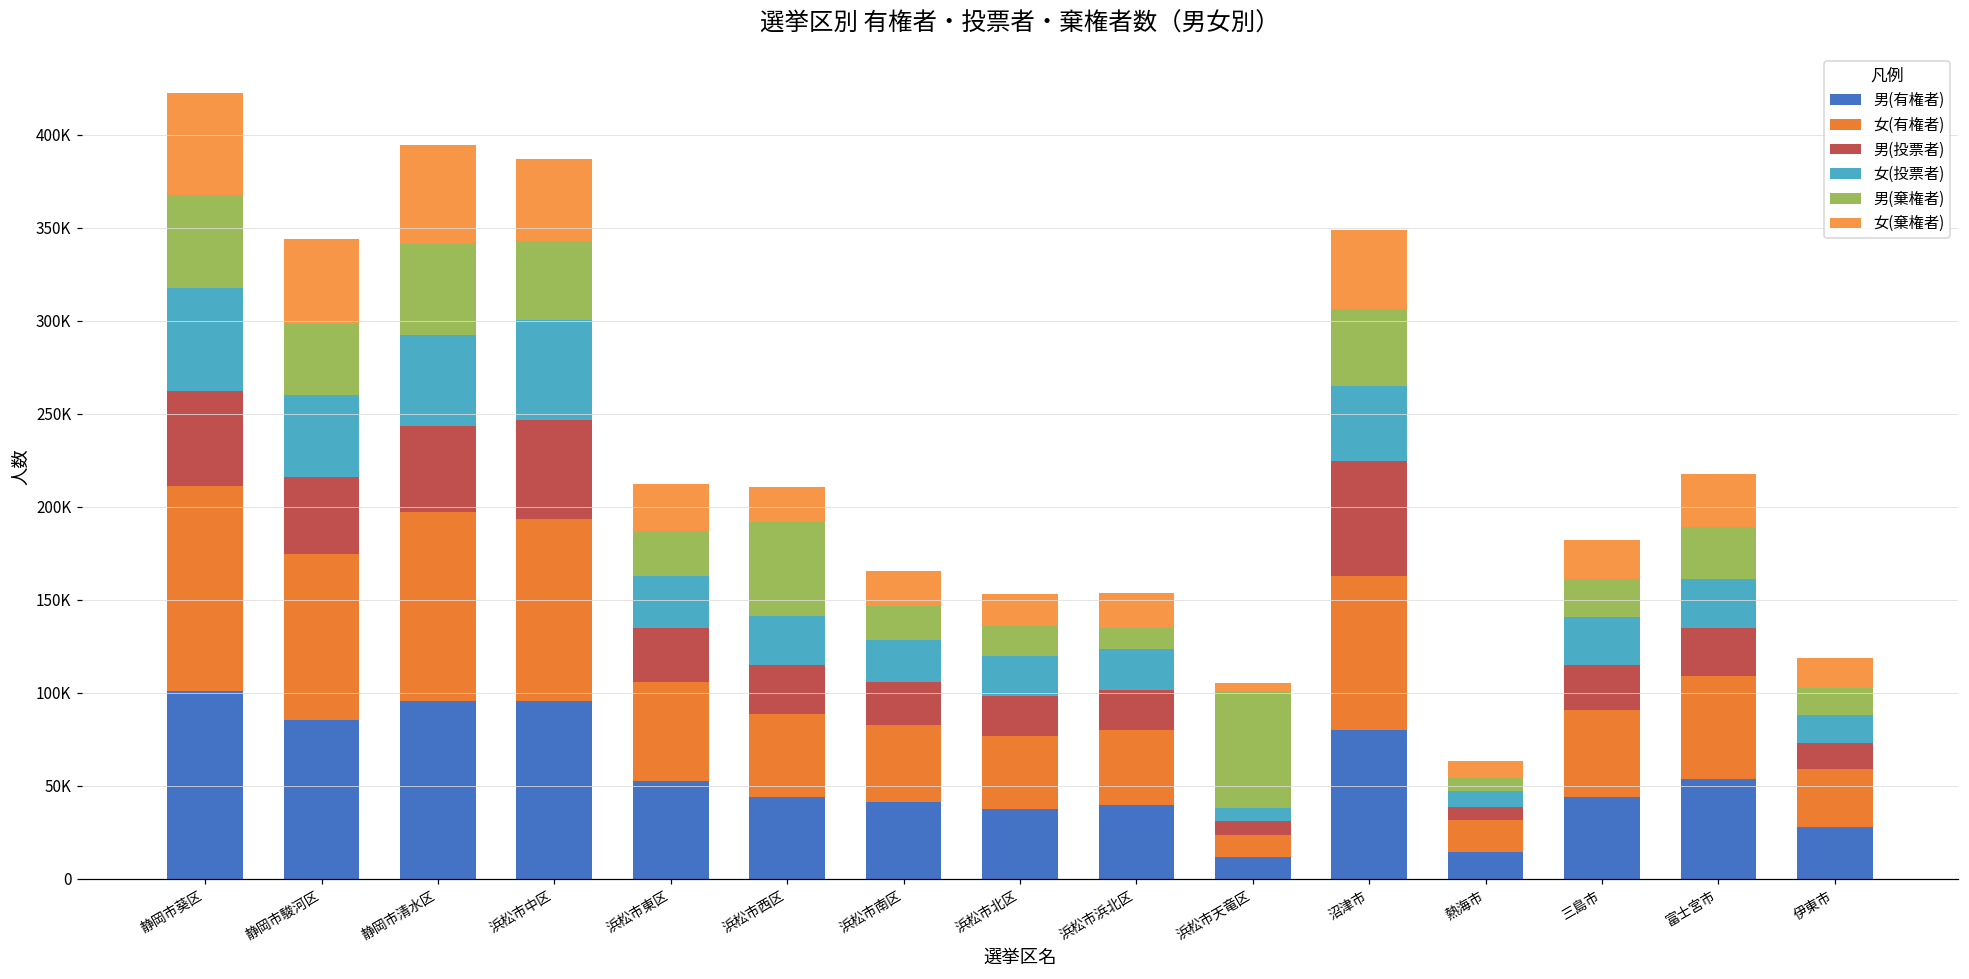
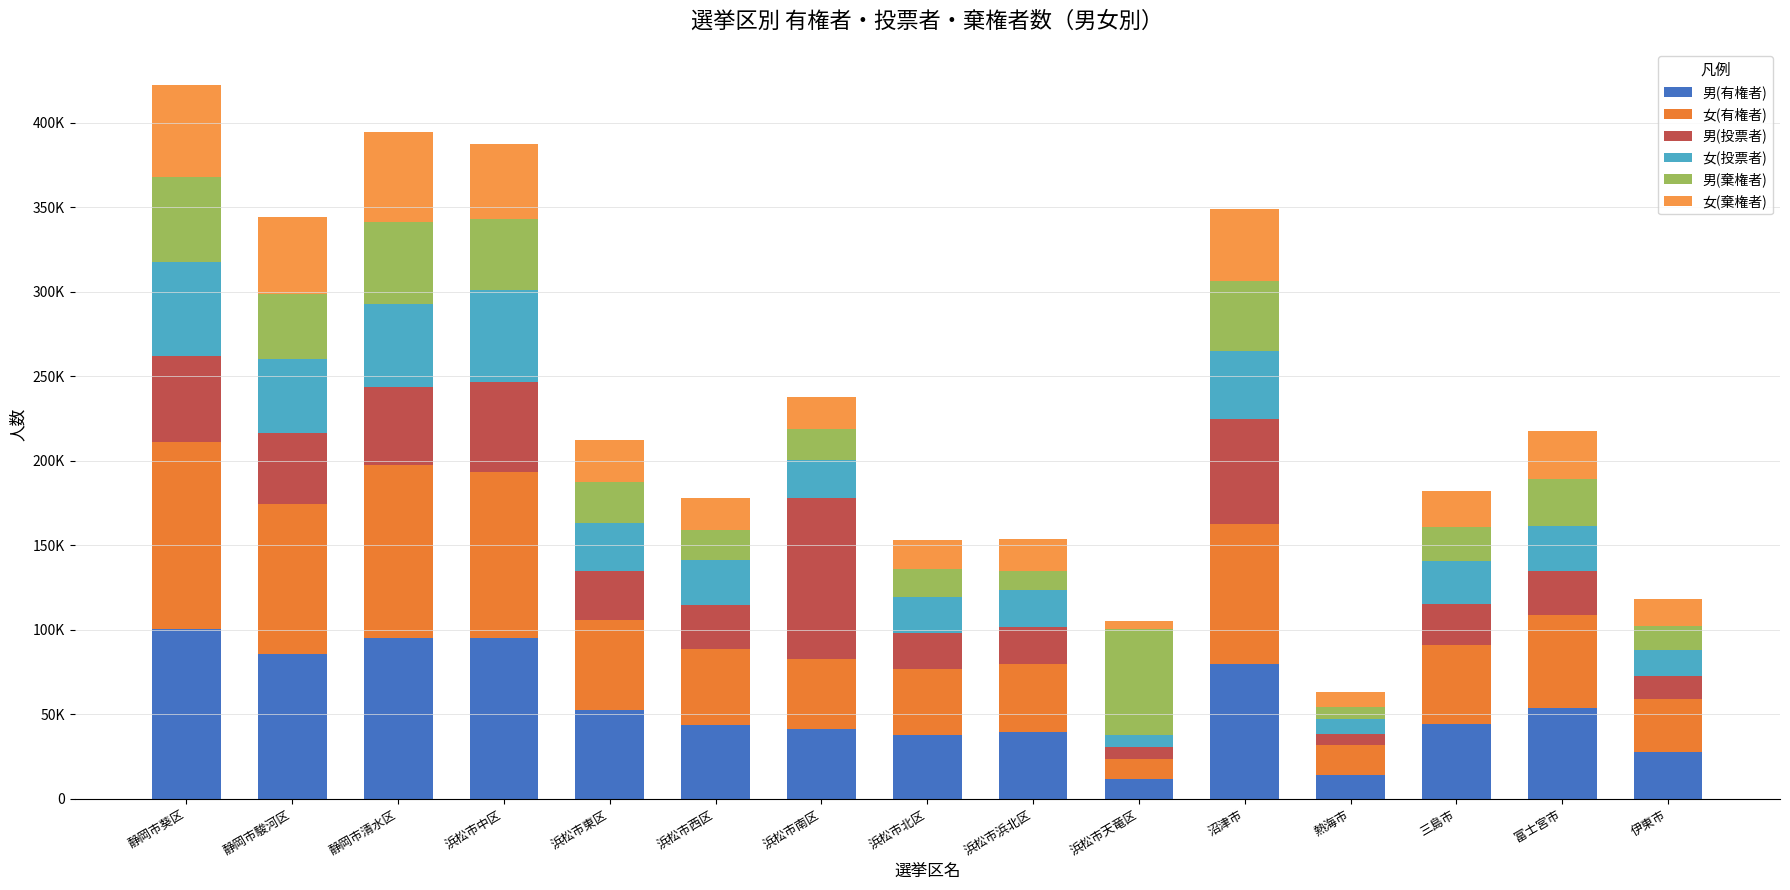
  {
    "男(投票者)": {
      "静岡市葵区": 51000,
      "静岡市駿河区": 42000,
      "静岡市清水区": 46000,
      "浜松市中区": 53000,
      "浜松市東区": 29000,
      "浜松市西区": 26000,
-     "浜松市南区": 23000,
+     "浜松市南区": 95000,
      "浜松市北区": 22000,
      "浜松市浜北区": 22000,
      "浜松市天竜区": 7000,
      "沼津市": 62000,
      "熱海市": 7000,
      "三島市": 24000,
      "富士宮市": 26000,
      "伊東市": 14000
    },
    "男(棄権者)": {
      "静岡市葵区": 50000,
      "静岡市駿河区": 39000,
      "静岡市清水区": 49000,
      "浜松市中区": 42000,
      "浜松市東区": 24000,
-     "浜松市西区": 51000,
+     "浜松市西区": 18000,
      "浜松市南区": 18000,
      "浜松市北区": 16000,
      "浜松市浜北区": 11000,
      "浜松市天竜区": 62000,
      "沼津市": 41000,
      "熱海市": 7000,
      "三島市": 20000,
      "富士宮市": 28000,
      "伊東市": 14000
    }
  }
